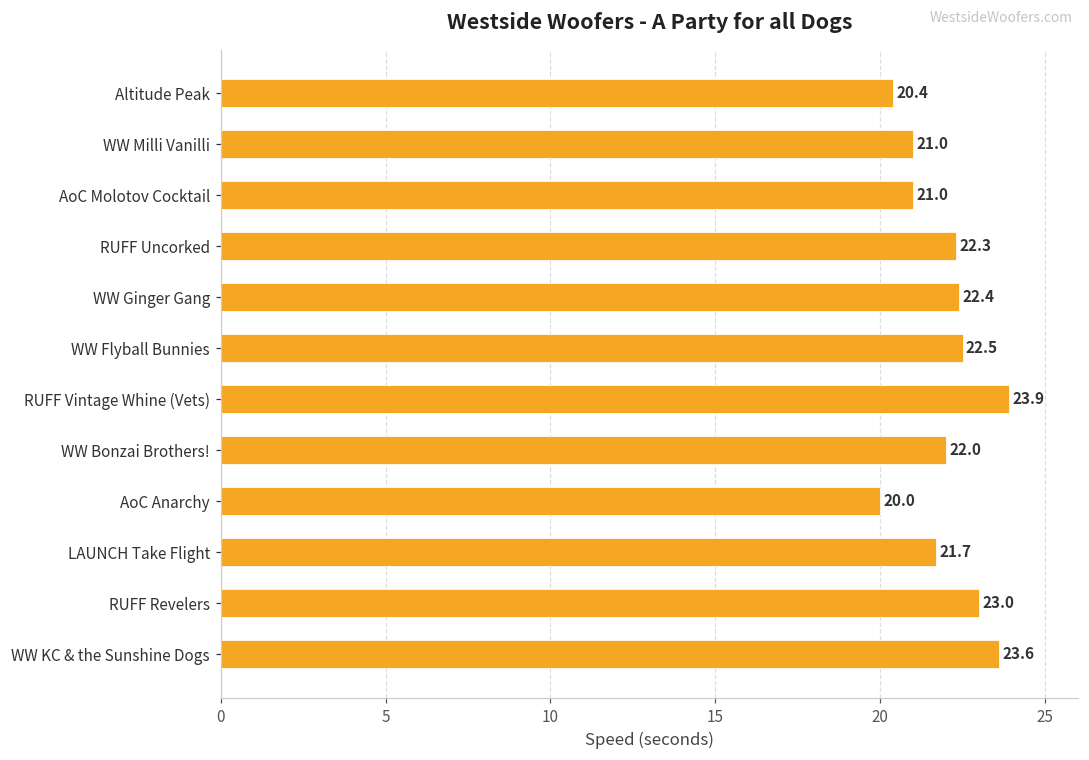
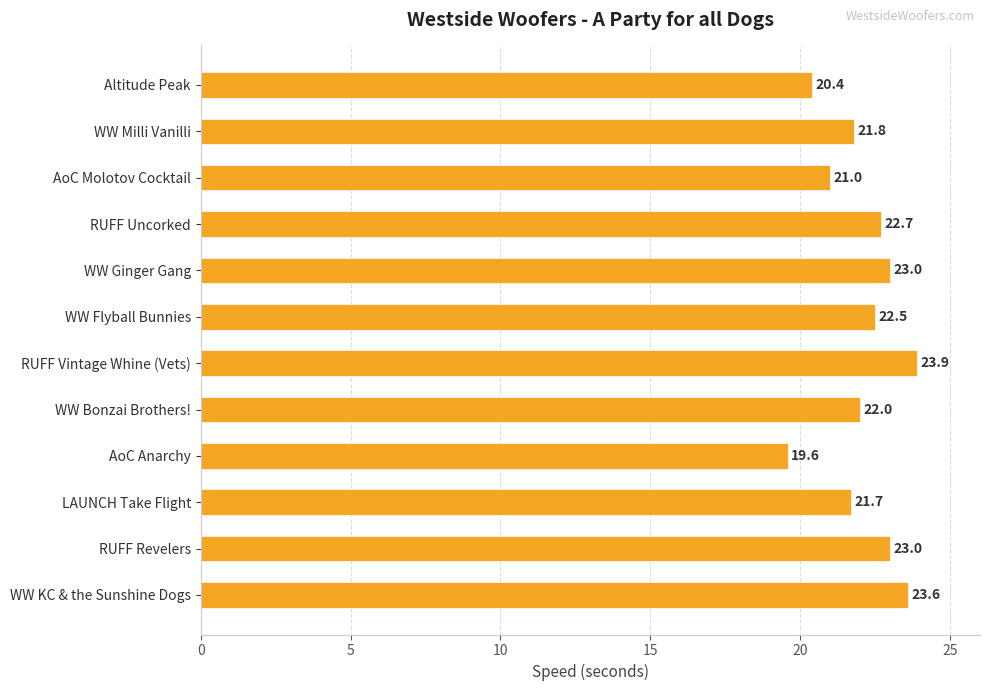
  {
    "Altitude Peak": 20.4,
-   "WW Milli Vanilli": 21.0,
+   "WW Milli Vanilli": 21.8,
    "AoC Molotov Cocktail": 21.0,
-   "RUFF Uncorked": 22.3,
-   "WW Ginger Gang": 22.4,
+   "RUFF Uncorked": 22.7,
+   "WW Ginger Gang": 23.0,
    "WW Flyball Bunnies": 22.5,
    "RUFF Vintage Whine (Vets)": 23.9,
    "WW Bonzai Brothers!": 22.0,
-   "AoC Anarchy": 20.0,
+   "AoC Anarchy": 19.6,
    "LAUNCH Take Flight": 21.7,
    "RUFF Revelers": 23.0,
    "WW KC & the Sunshine Dogs": 23.6
  }
